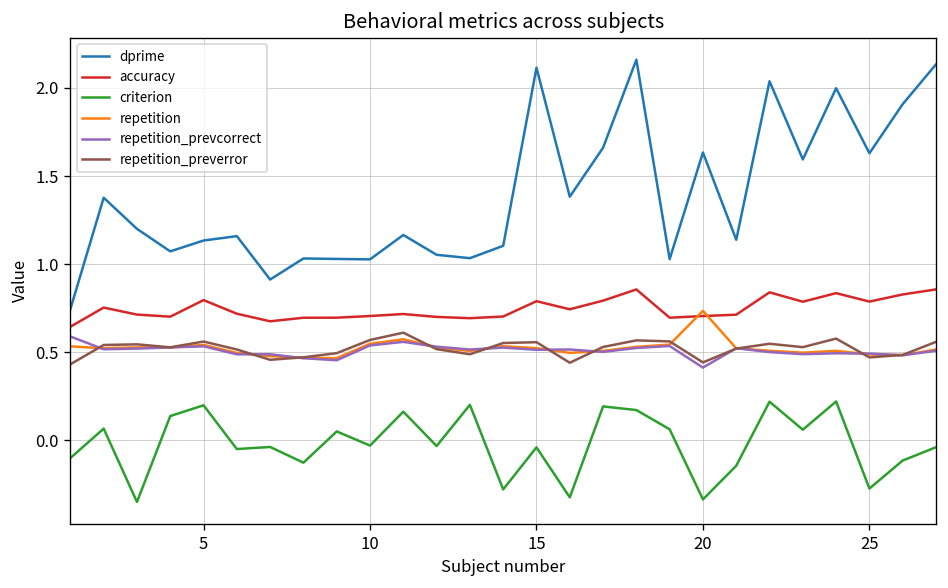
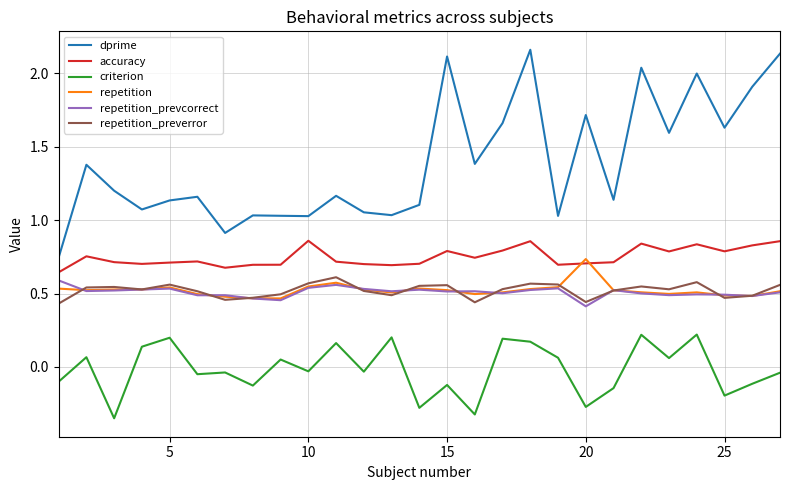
  {
    "dprime": {
      "5": 1.13,
      "10": 1.03,
      "15": 2.11,
-     "20": 1.63,
+     "20": 1.72,
      "25": 1.63
    },
    "accuracy": {
-     "5": 0.80,
-     "10": 0.71,
+     "5": 0.71,
+     "10": 0.86,
      "15": 0.79,
      "20": 0.71,
      "25": 0.79
    },
    "criterion": {
      "5": 0.20,
      "10": -0.03,
-     "15": -0.04,
-     "20": -0.33,
-     "25": -0.27
+     "15": -0.12,
+     "20": -0.27,
+     "25": -0.19
    },
    "repetition": {
      "20": 0.74
    },
    "repetition_prevcorrect": {
      "20": 0.41
    },
    "repetition_preverror": {
      "5": 0.56,
      "10": 0.57,
      "15": 0.56,
      "20": 0.44
    }
  }
